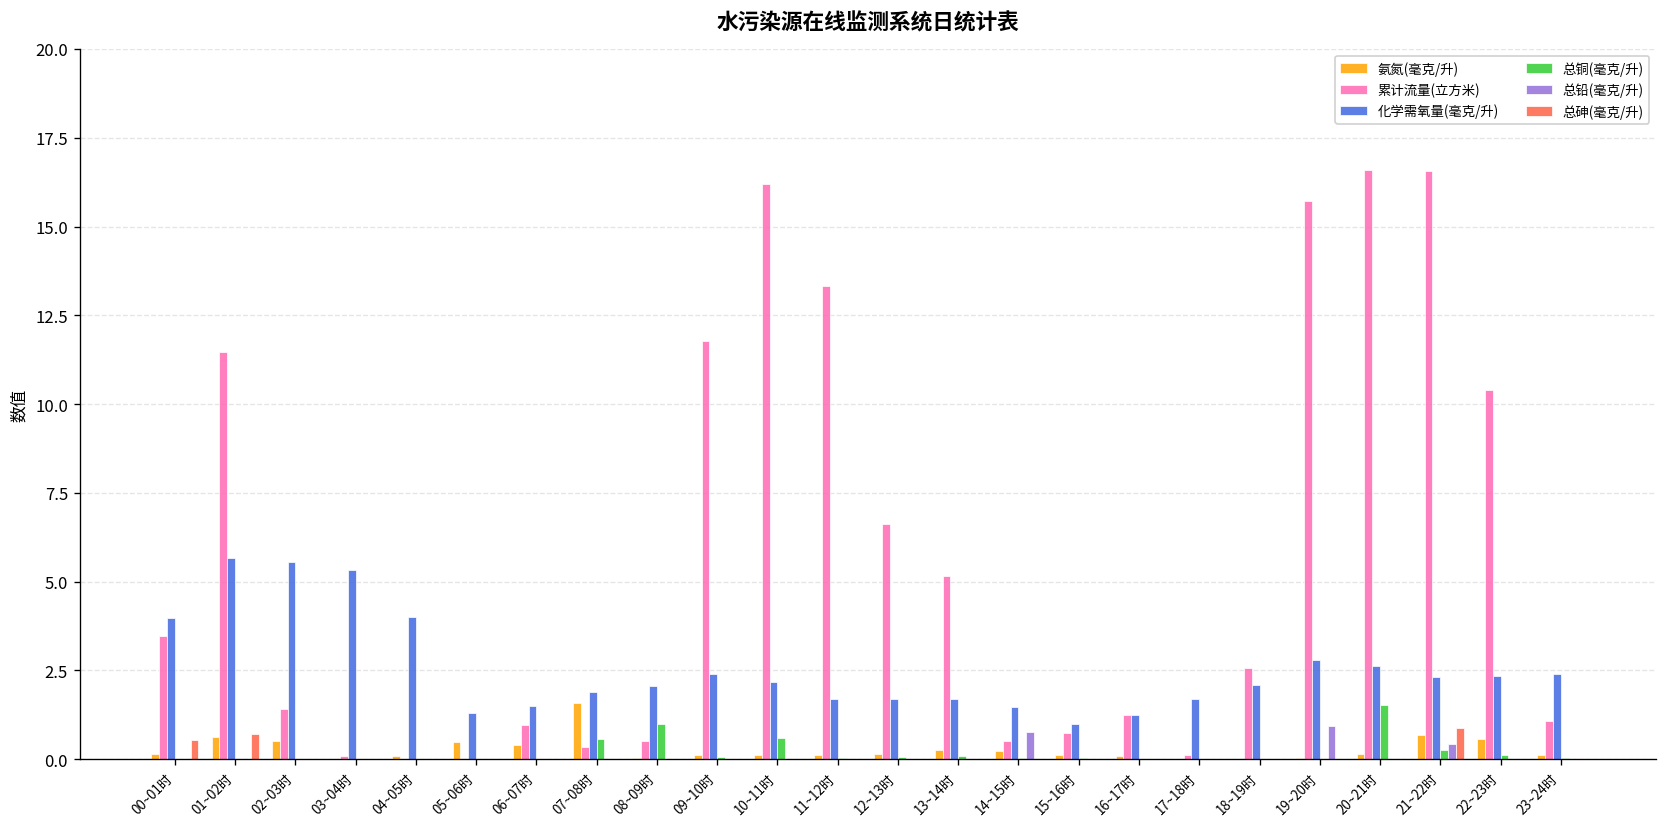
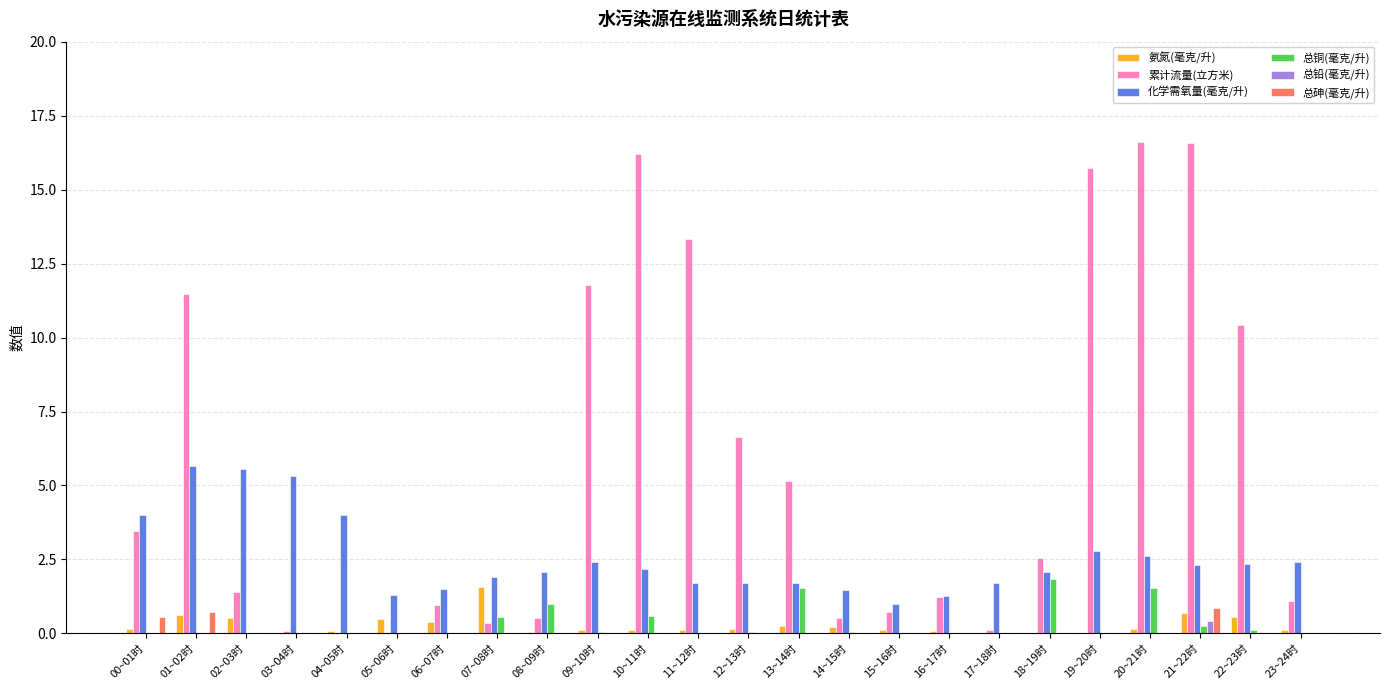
  {
    "氨氮(毫克/升)": {
      "00~01时": 0.1,
      "01~02时": 0.6,
      "02~03时": 0.5,
      "04~05时": 0.1,
      "05~06时": 0.5,
      "06~07时": 0.4,
      "07~08时": 1.6,
      "09~10时": 0.1,
      "10~11时": 0.1,
      "11~12时": 0.1,
      "12~13时": 0.1,
      "13~14时": 0.3,
      "14~15时": 0.2,
      "15~16时": 0.1,
      "16~17时": 0.1,
      "20~21时": 0.2,
      "21~22时": 0.7,
      "22~23时": 0.6,
      "23~24时": 0.1
    },
    "累计流量(立方米)": {
      "00~01时": 3.5,
      "01~02时": 11.5,
      "02~03时": 1.4,
      "04~05时": 0.0,
      "05~06时": 0.0,
      "06~07时": 1.0,
      "07~08时": 0.3,
      "08~09时": 0.5,
      "09~10时": 11.8,
      "10~11时": 16.2,
      "11~12时": 13.3,
      "12~13时": 6.6,
      "13~14时": 5.2,
      "14~15时": 0.5,
      "15~16时": 0.7,
      "16~17时": 1.2,
      "17~18时": 0.1,
      "18~19时": 2.6,
      "19~20时": 15.7,
      "20~21时": 16.6,
      "21~22时": 16.6,
      "22~23时": 10.4,
      "23~24时": 1.1
    },
    "化学需氧量(毫克/升)": {
      "00~01时": 4.0,
      "01~02时": 5.7,
      "02~03时": 5.6,
      "03~04时": 5.3,
      "04~05时": 4.0,
      "05~06时": 1.3,
      "06~07时": 1.5,
      "07~08时": 1.9,
      "08~09时": 2.1,
      "09~10时": 2.4,
      "10~11时": 2.2,
      "11~12时": 1.7,
      "12~13时": 1.7,
      "13~14时": 1.7,
      "14~15时": 1.5,
      "15~16时": 1.0,
      "16~17时": 1.2,
      "17~18时": 1.7,
      "18~19时": 2.1,
      "19~20时": 2.8,
      "20~21时": 2.6,
      "21~22时": 2.3,
      "22~23时": 2.3,
      "23~24时": 2.4
    },
    "总铜(毫克/升)": {
      "07~08时": 0.6,
      "08~09时": 1.0,
      "10~11时": 0.6,
-     "13~14时": 0.1,
-     "18~19时": 0.0,
+     "13~14时": 1.5,
+     "18~19时": 1.8,
      "20~21时": 1.5,
      "21~22时": 0.3,
      "22~23时": 0.1
    },
    "总铅(毫克/升)": {
-     "14~15时": 0.8,
-     "19~20时": 0.9,
+     "14~15时": 0.0,
+     "19~20时": 0.0,
      "21~22时": 0.4
    },
    "总砷(毫克/升)": {
      "00~01时": 0.6,
      "01~02时": 0.7,
      "21~22时": 0.9
    }
  }
